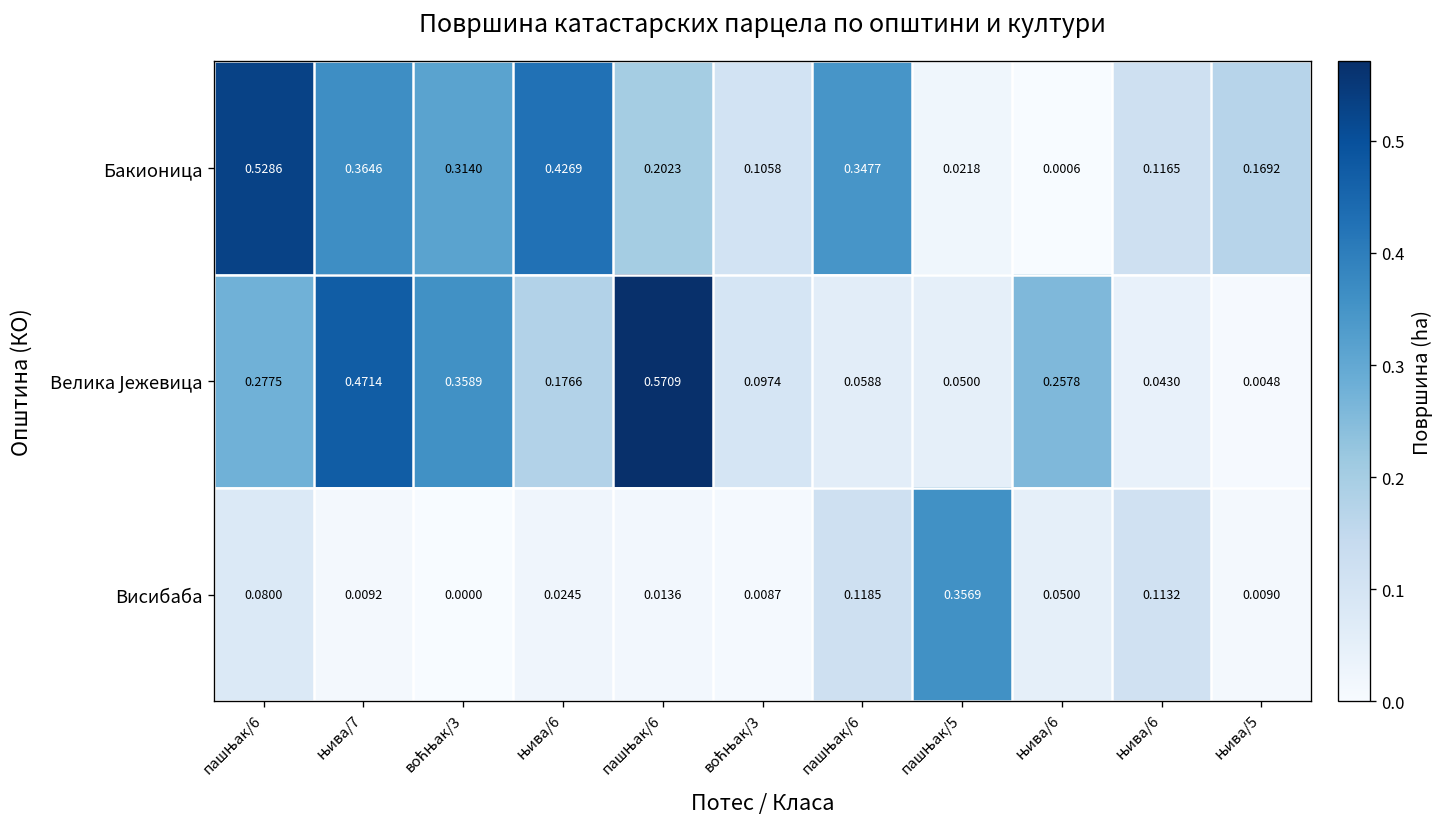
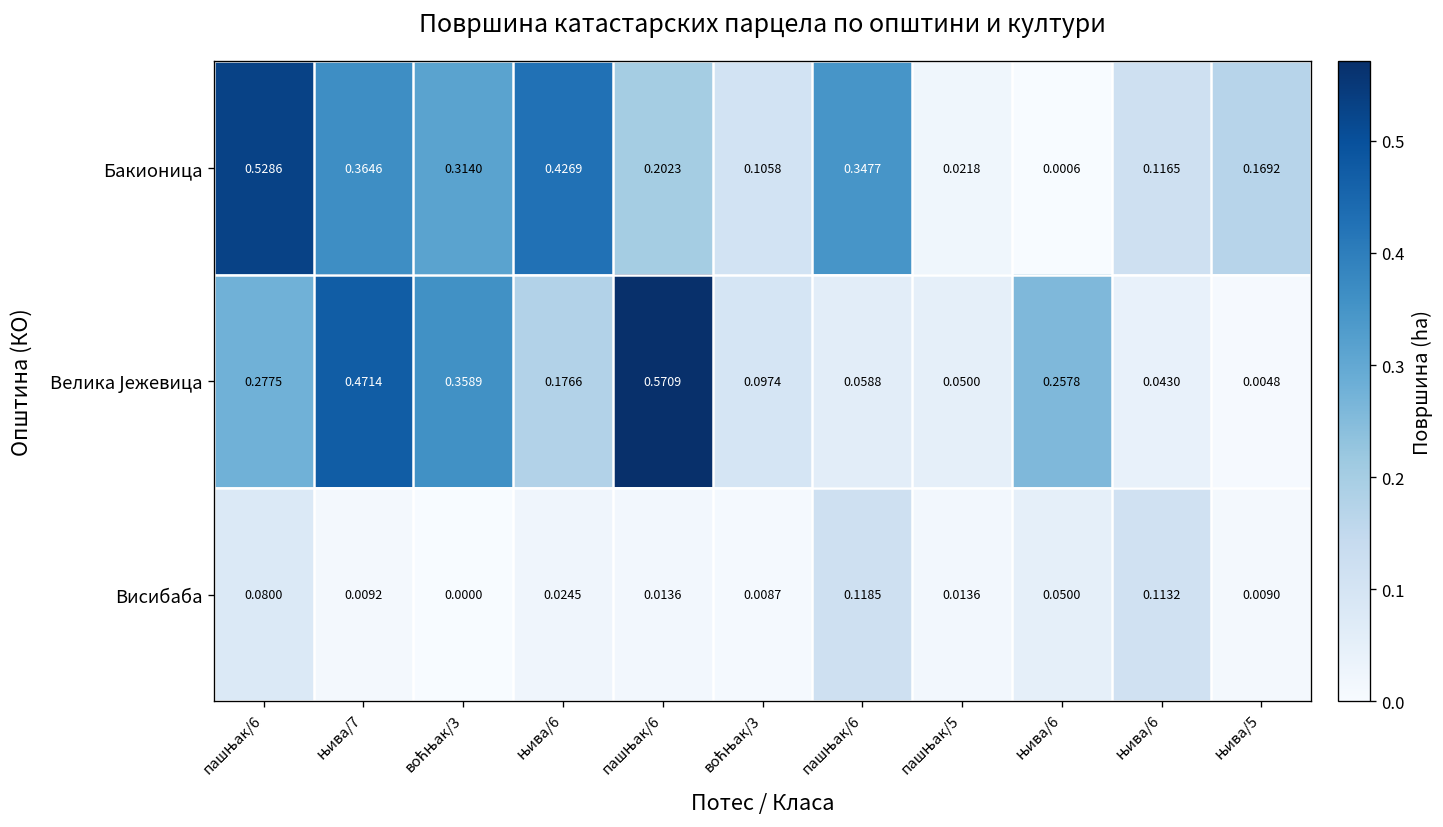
  {
    "Бакионица": {
      "њива/7": 0.3646,
      "пашњак/5": 0.0218,
      "њива/5": 0.1692
    },
    "Велика Јежевица": {
      "њива/7": 0.4714,
      "пашњак/5": 0.0500,
      "њива/5": 0.0048
    },
    "Висибаба": {
      "њива/7": 0.0092,
-     "пашњак/5": 0.3569,
+     "пашњак/5": 0.0136,
      "њива/5": 0.0090
    }
  }
